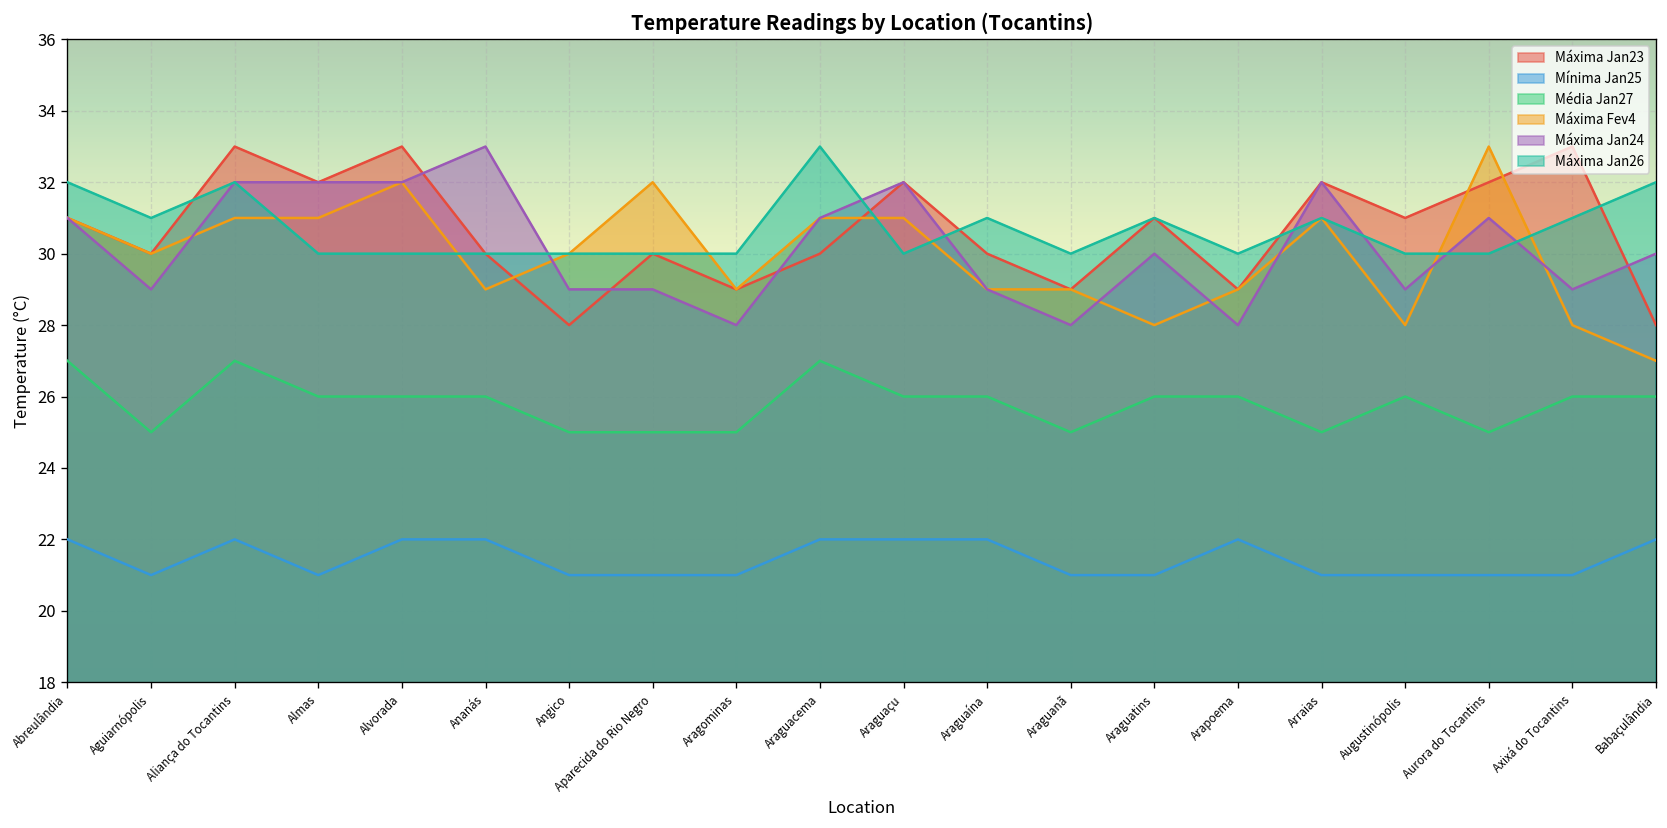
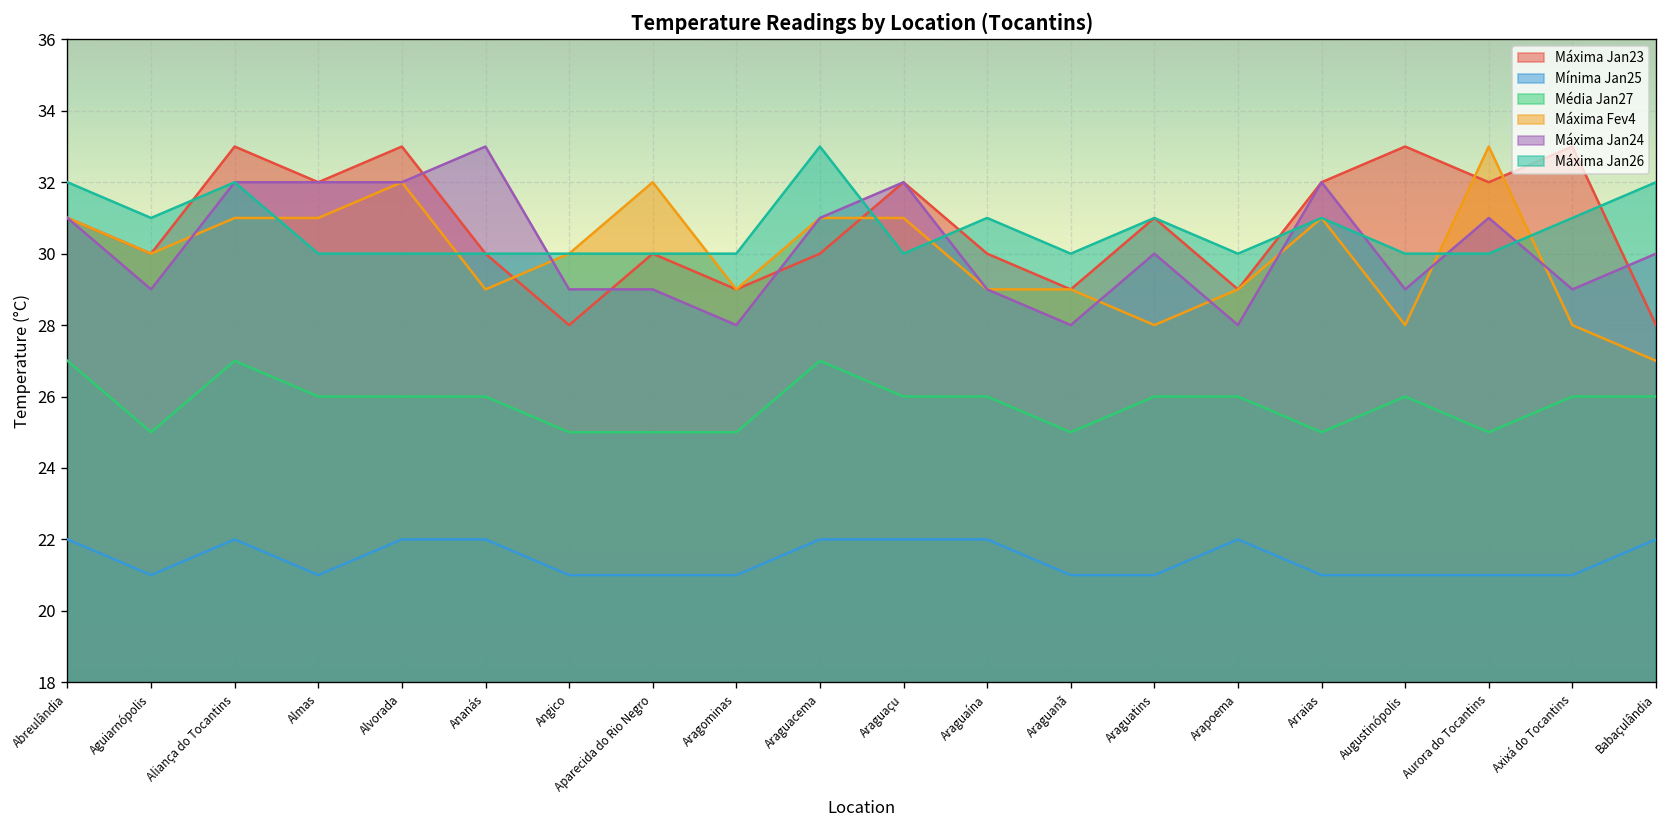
  {
    "Máxima Jan23": {
      "Aliança do Tocantins": 33,
      "Alvorada": 33,
      "Angico": 28,
      "Araguacema": 30,
      "Araguaína": 30,
-     "Augustinópolis": 31,
+     "Augustinópolis": 33,
      "Aurora do Tocantins": 32,
      "Babaçulândia": 28
    },
    "Máxima Fev4": {
      "Aliança do Tocantins": 31,
      "Almas": 31,
      "Ananás": 29,
      "Aparecida do Rio Negro": 32,
      "Araguaçu": 31,
      "Araguatins": 28,
      "Augustinópolis": 28,
      "Aurora do Tocantins": 33,
      "Axixá do Tocantins": 28,
      "Babaçulândia": 27
    },
    "Máxima Jan24": {
      "Aguiarnópolis": 29,
      "Ananás": 33,
      "Angico": 29,
      "Aparecida do Rio Negro": 29,
      "Aragominas": 28,
      "Araguanã": 28,
      "Araguatins": 30,
      "Arapoema": 28,
      "Augustinópolis": 29,
      "Aurora do Tocantins": 31,
      "Axixá do Tocantins": 29,
      "Babaçulândia": 30
    }
  }
